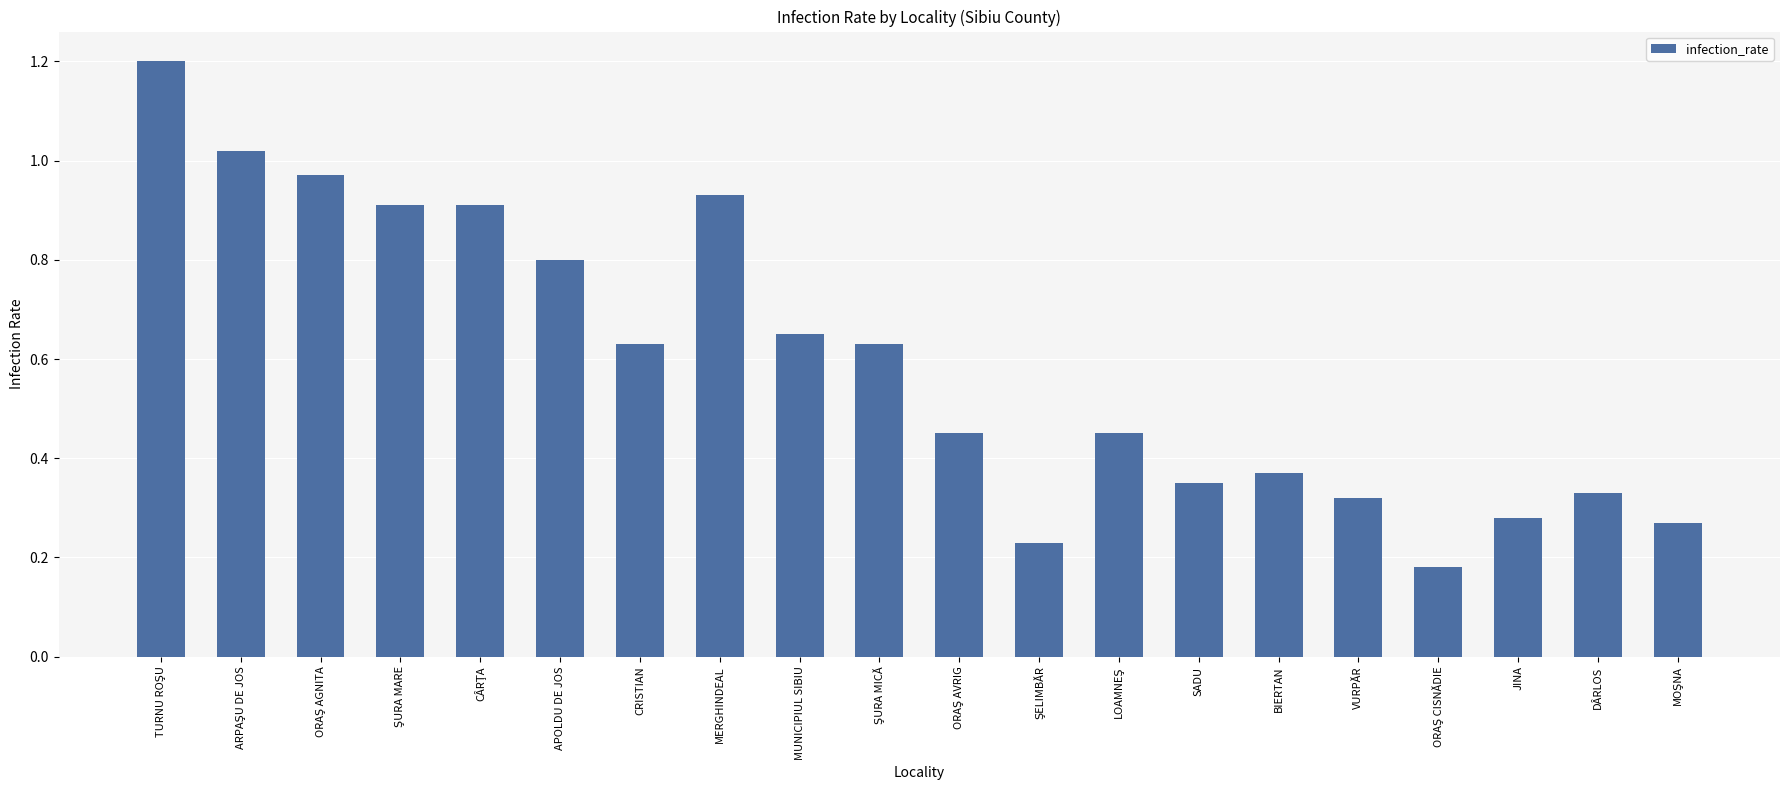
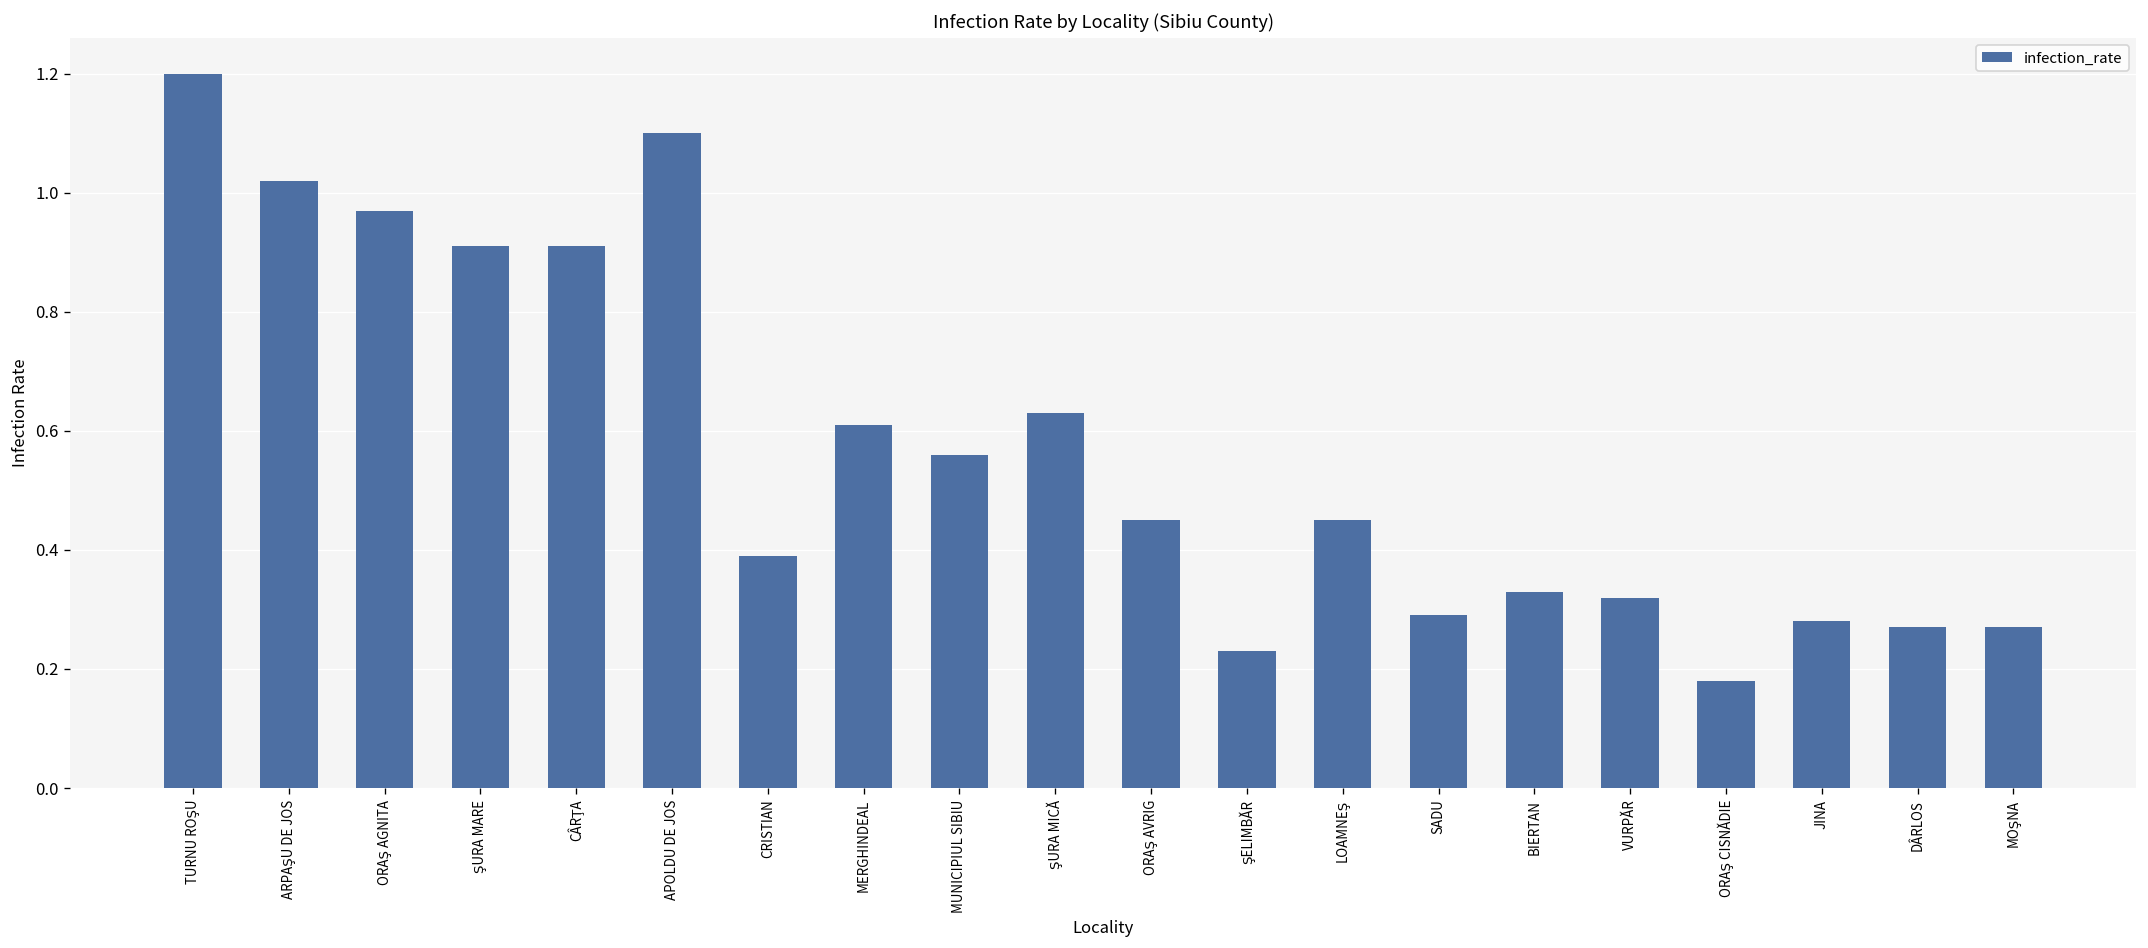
  {
    "TURNU ROŞU": 1.20,
    "ARPAŞU DE JOS": 1.02,
    "ORAŞ AGNITA": 0.97,
    "ŞURA MARE": 0.91,
    "CÂRŢA": 0.91,
-   "APOLDU DE JOS": 0.8,
-   "CRISTIAN": 0.63,
-   "MERGHINDEAL": 0.93,
-   "MUNICIPIUL SIBIU": 0.65,
+   "APOLDU DE JOS": 1.1,
+   "CRISTIAN": 0.39,
+   "MERGHINDEAL": 0.61,
+   "MUNICIPIUL SIBIU": 0.56,
    "ŞURA MICĂ": 0.63,
    "ORAŞ AVRIG": 0.45,
    "ŞELIMBĂR": 0.23,
    "LOAMNEŞ": 0.45,
-   "SADU": 0.35,
-   "BIERTAN": 0.37,
+   "SADU": 0.29,
+   "BIERTAN": 0.33,
    "VURPĂR": 0.32,
    "ORAŞ CISNĂDIE": 0.18,
    "JINA": 0.28,
-   "DÂRLOS": 0.33,
+   "DÂRLOS": 0.27,
    "MOŞNA": 0.27
  }
